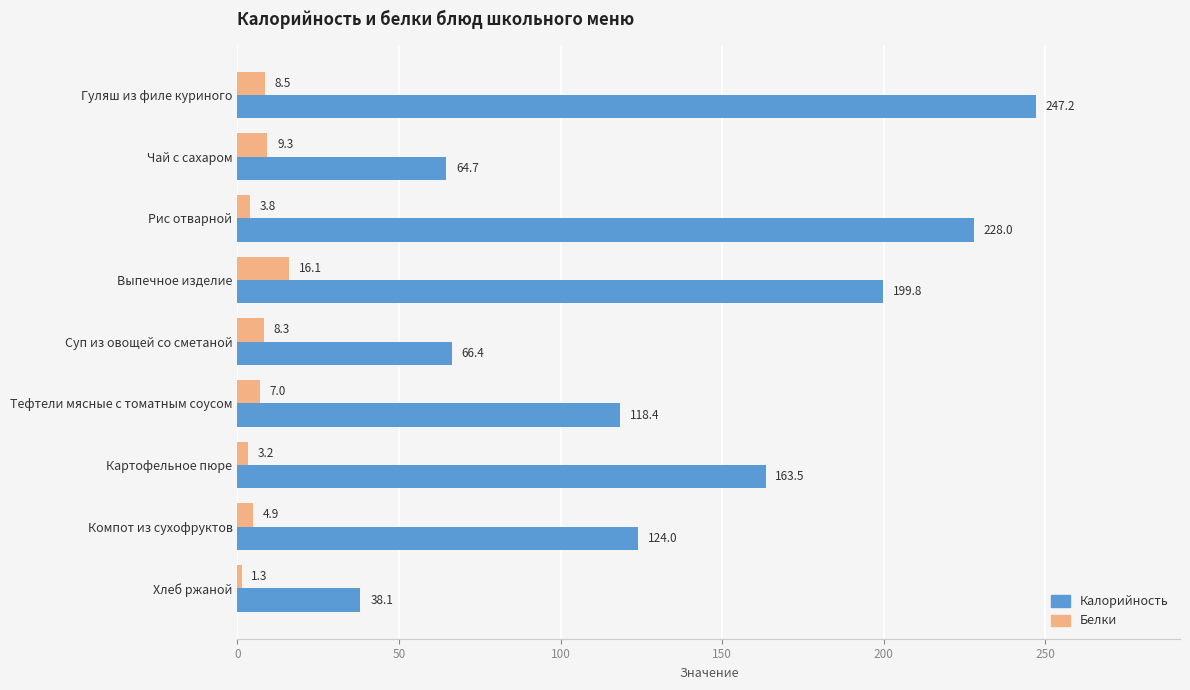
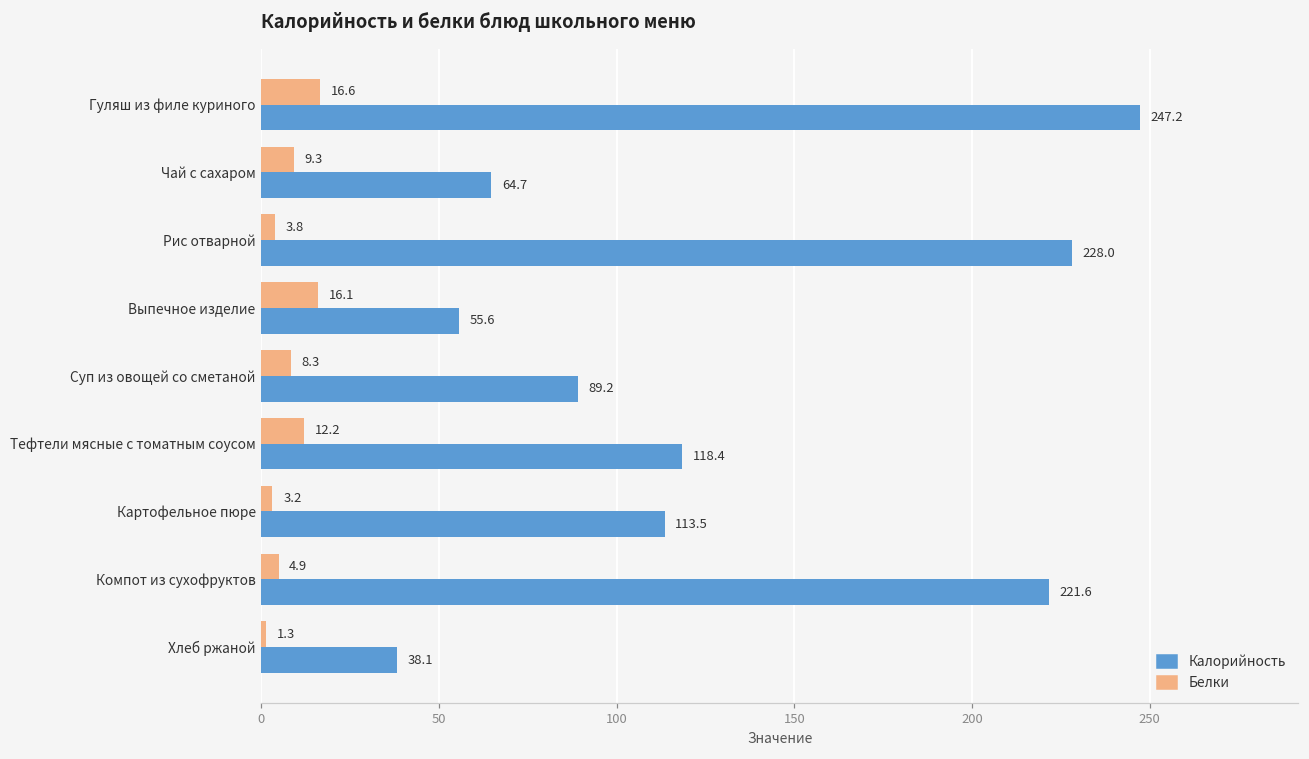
  {
    "Калорийность": {
      "Гуляш из филе куриного": 247.2,
      "Чай с сахаром": 64.7,
      "Рис отварной": 228.0,
-     "Выпечное изделие": 199.8,
-     "Суп из овощей со сметаной": 66.4,
+     "Выпечное изделие": 55.6,
+     "Суп из овощей со сметаной": 89.2,
      "Тефтели мясные с томатным соусом": 118.4,
-     "Картофельное пюре": 163.5,
-     "Компот из сухофруктов": 124.0,
+     "Картофельное пюре": 113.5,
+     "Компот из сухофруктов": 221.6,
      "Хлеб ржаной": 38.1
    },
    "Белки": {
-     "Гуляш из филе куриного": 8.5,
+     "Гуляш из филе куриного": 16.6,
      "Чай с сахаром": 9.3,
      "Рис отварной": 3.8,
      "Выпечное изделие": 16.1,
      "Суп из овощей со сметаной": 8.3,
-     "Тефтели мясные с томатным соусом": 7.0,
+     "Тефтели мясные с томатным соусом": 12.2,
      "Картофельное пюре": 3.2,
      "Компот из сухофруктов": 4.9,
      "Хлеб ржаной": 1.3
    }
  }
